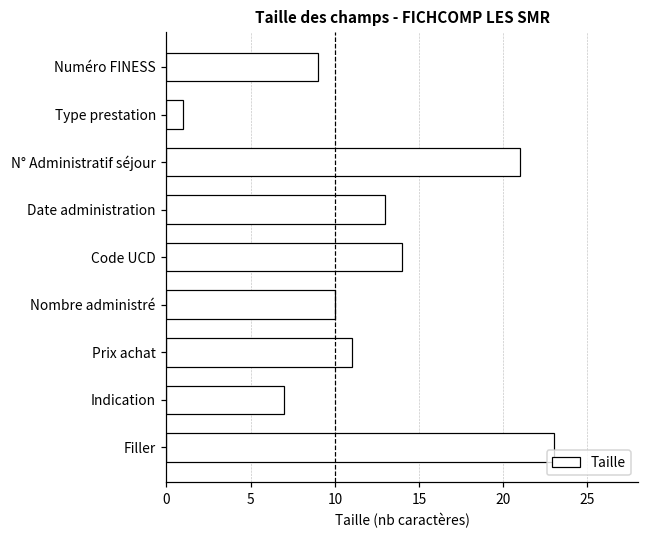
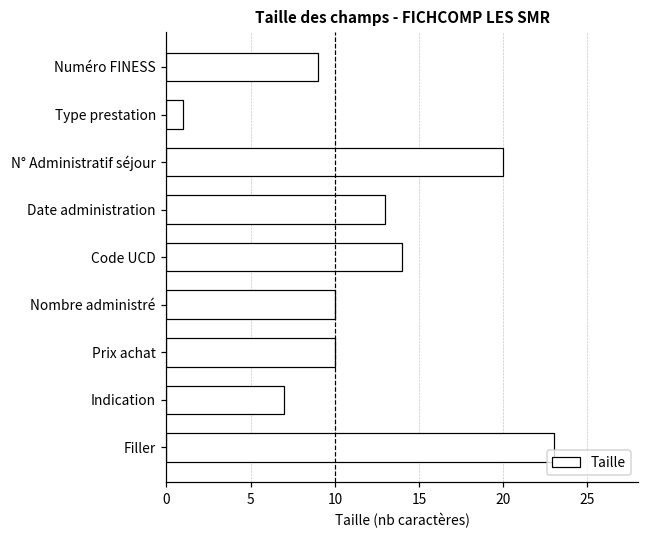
  {
    "Numéro FINESS": 9,
    "Type prestation": 1,
-   "N° Administratif séjour": 21,
+   "N° Administratif séjour": 20,
    "Date administration": 13,
    "Code UCD": 14,
    "Nombre administré": 10,
-   "Prix achat": 11,
+   "Prix achat": 10,
    "Indication": 7,
    "Filler": 23
  }
